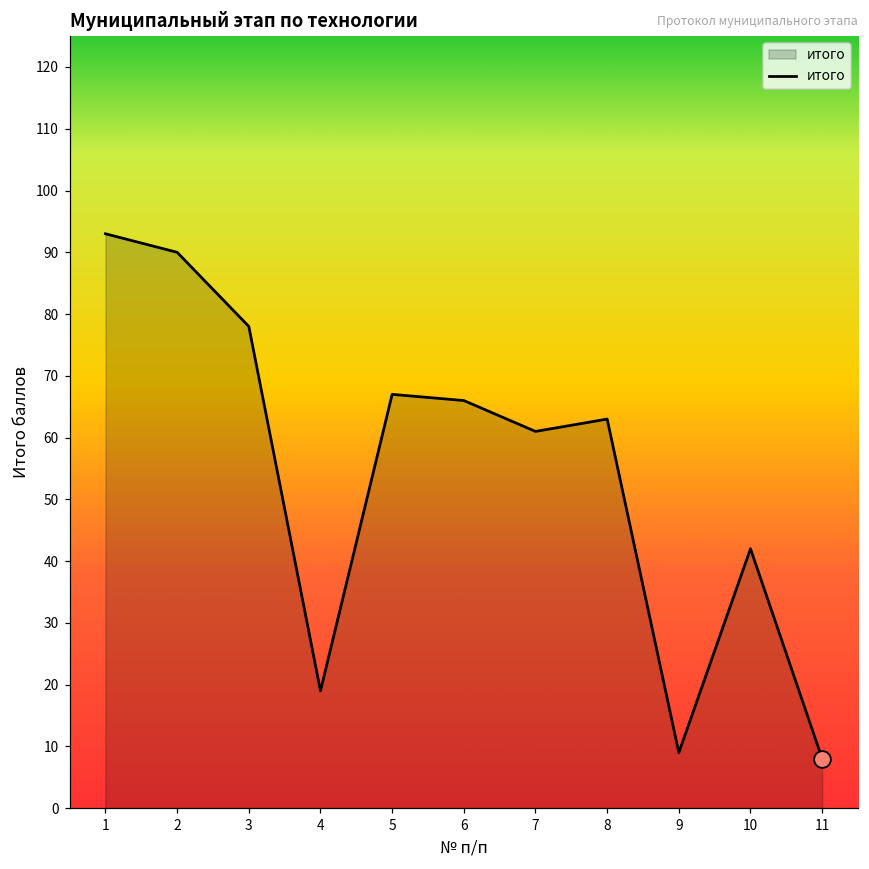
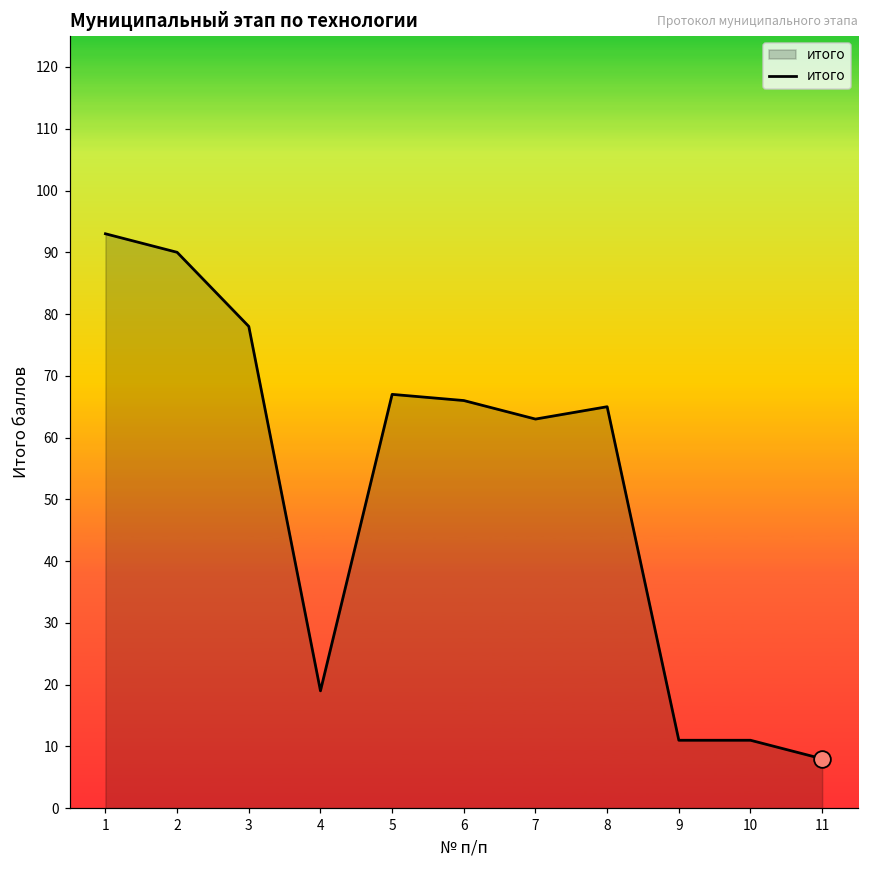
  {
    "итого": {
      "1": 93,
      "2": 90,
      "3": 78,
      "4": 19,
      "5": 67,
      "6": 66,
-     "7": 61,
-     "8": 63,
-     "9": 9,
-     "10": 42
+     "7": 63,
+     "8": 65,
+     "9": 11,
+     "10": 11
    }
  }
